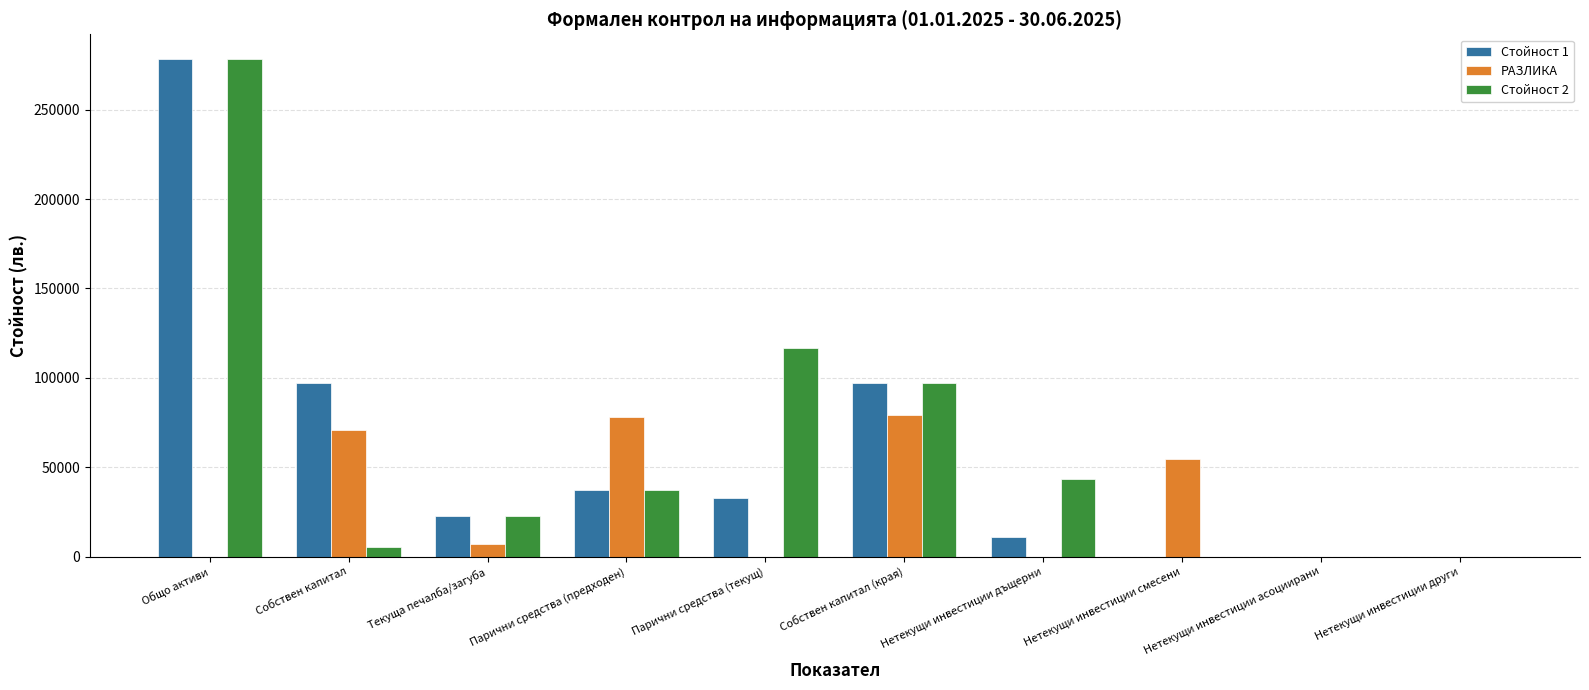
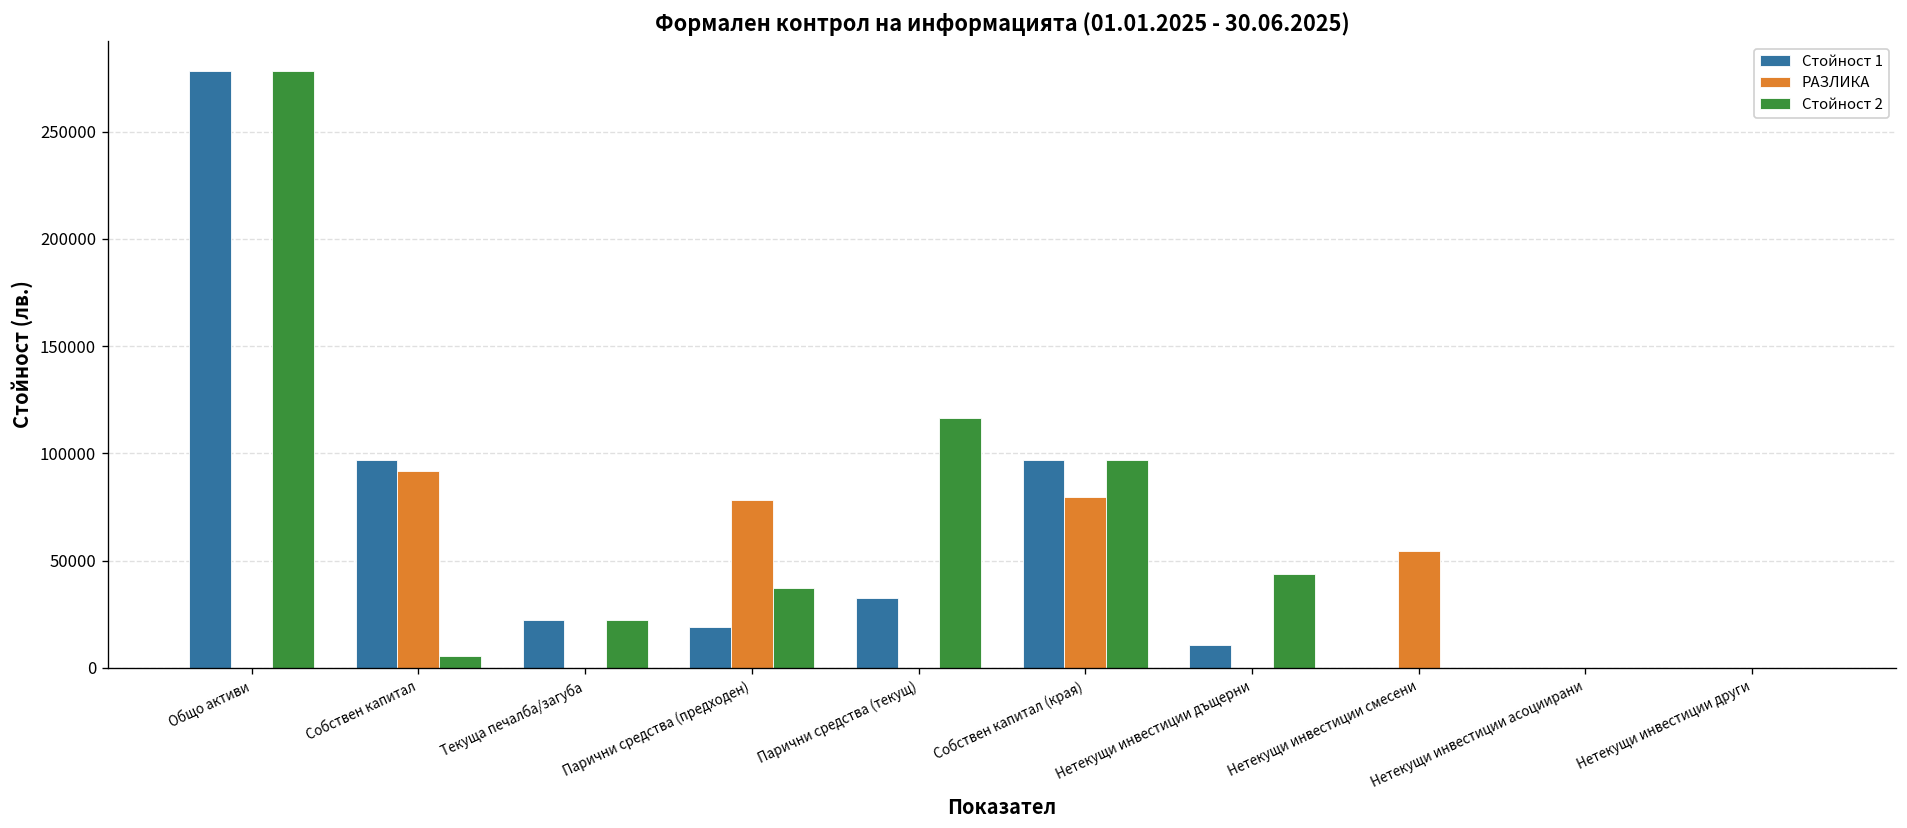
  {
    "Стойност 1": {
      "Общо активи": 278000,
      "Собствен капитал": 97000,
      "Текуща печалба/загуба": 22000,
-     "Парични средства (предходен)": 37000,
+     "Парични средства (предходен)": 19000,
      "Парични средства (текущ)": 33000,
      "Собствен капитал (края)": 97000,
      "Нетекущи инвестиции дъщерни": 11000,
      "Нетекущи инвестиции смесени": 0,
      "Нетекущи инвестиции асоциирани": 0,
      "Нетекущи инвестиции други": 0
    },
    "РАЗЛИКА": {
      "Общо активи": 0,
-     "Собствен капитал": 71000,
-     "Текуща печалба/загуба": 7000,
+     "Собствен капитал": 92000,
+     "Текуща печалба/загуба": 0,
      "Парични средства (предходен)": 78000,
      "Парични средства (текущ)": 0,
      "Собствен капитал (края)": 79000,
      "Нетекущи инвестиции дъщерни": 0,
      "Нетекущи инвестиции смесени": 55000,
      "Нетекущи инвестиции асоциирани": 0,
      "Нетекущи инвестиции други": 0
    },
    "Стойност 2": {
      "Общо активи": 278000,
      "Собствен капитал": 5000,
      "Текуща печалба/загуба": 22000,
      "Парични средства (предходен)": 37000,
      "Парични средства (текущ)": 116000,
      "Собствен капитал (края)": 97000,
      "Нетекущи инвестиции дъщерни": 44000,
      "Нетекущи инвестиции смесени": 0,
      "Нетекущи инвестиции асоциирани": 0,
      "Нетекущи инвестиции други": 0
    }
  }
